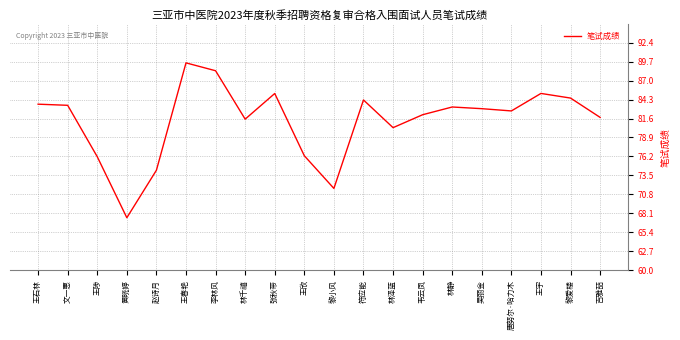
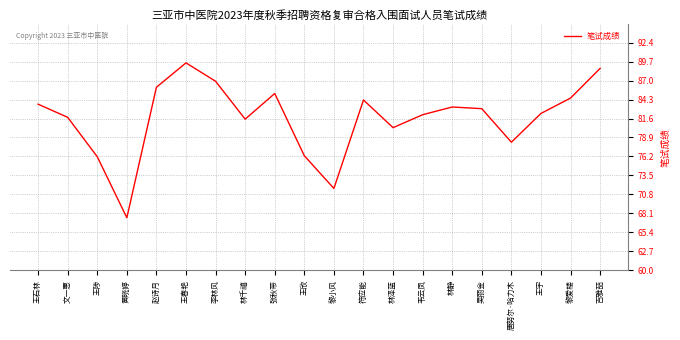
  {
    "王石林": 84,
-   "文一惠": 83,
+   "文一惠": 82,
    "王陟": 76,
    "黄晓婷": 67,
-   "赵诗月": 74,
+   "赵诗月": 86,
    "王春艳": 90,
-   "李林风": 88,
+   "李林风": 87,
    "林千禧": 82,
    "张秋带": 85,
    "王欣": 76,
    "黎小风": 72,
    "符应能": 84,
    "林泽蓝": 80,
    "韦云凤": 82,
    "林静": 83,
    "吴丽金": 83,
-   "唐努尔·哈力木": 83,
-   "王宇": 85,
+   "唐努尔·哈力木": 78,
+   "王宇": 82,
    "黎爱楼": 85,
-   "吉雅喆": 82
+   "吉雅喆": 89
  }
